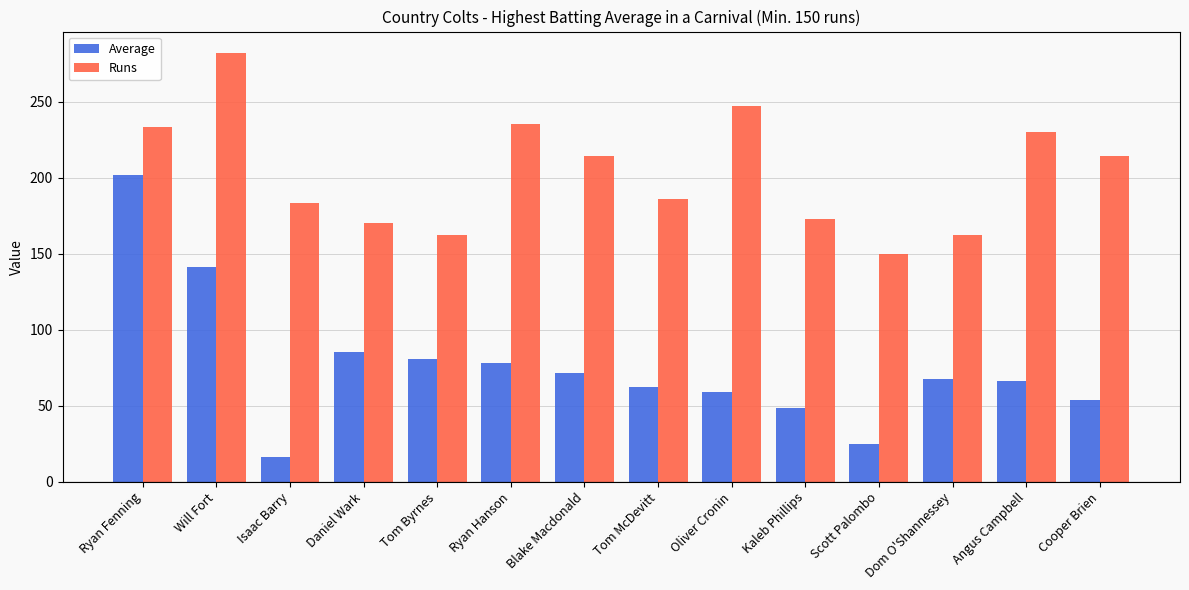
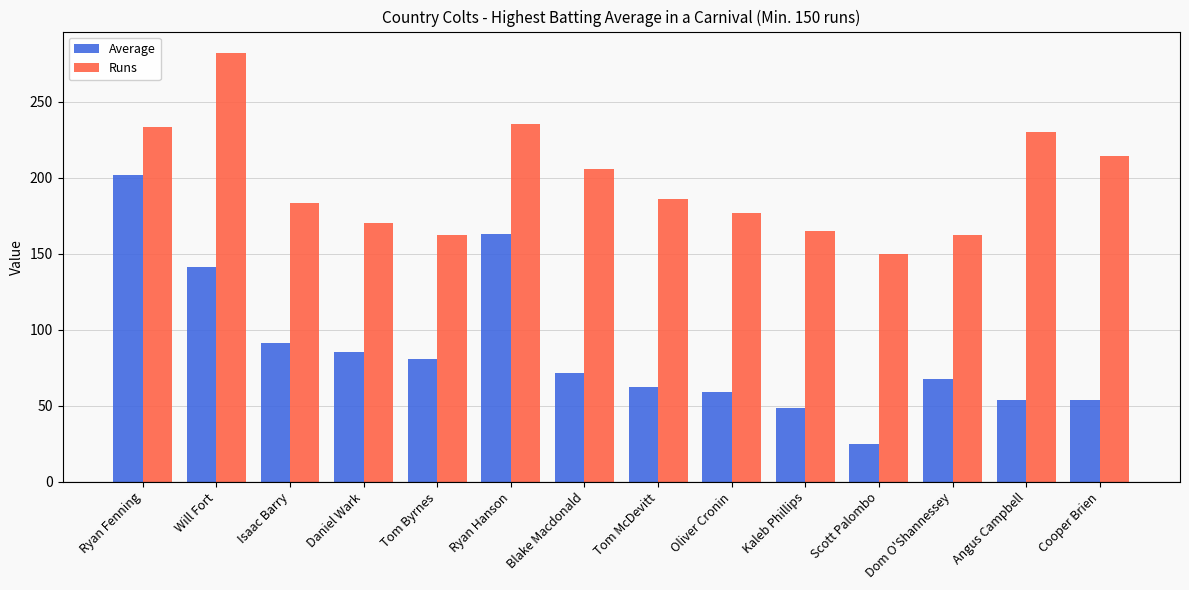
  {
    "Average": {
      "Ryan Fenning": 202,
      "Will Fort": 141,
-     "Isaac Barry": 16,
+     "Isaac Barry": 92,
      "Daniel Wark": 85,
      "Tom Byrnes": 81,
-     "Ryan Hanson": 78,
+     "Ryan Hanson": 163,
      "Blake Macdonald": 71,
      "Tom McDevitt": 62,
      "Oliver Cronin": 59,
      "Kaleb Phillips": 48,
      "Scott Palombo": 25,
      "Dom O'Shannessey": 68,
-     "Angus Campbell": 67,
+     "Angus Campbell": 54,
      "Cooper Brien": 54
    },
    "Runs": {
      "Ryan Fenning": 233,
      "Will Fort": 282,
      "Isaac Barry": 183,
      "Daniel Wark": 170,
      "Tom Byrnes": 162,
      "Ryan Hanson": 235,
-     "Blake Macdonald": 214,
+     "Blake Macdonald": 206,
      "Tom McDevitt": 186,
-     "Oliver Cronin": 247,
-     "Kaleb Phillips": 173,
+     "Oliver Cronin": 177,
+     "Kaleb Phillips": 165,
      "Scott Palombo": 150,
      "Dom O'Shannessey": 162,
      "Angus Campbell": 230,
      "Cooper Brien": 214
    }
  }
